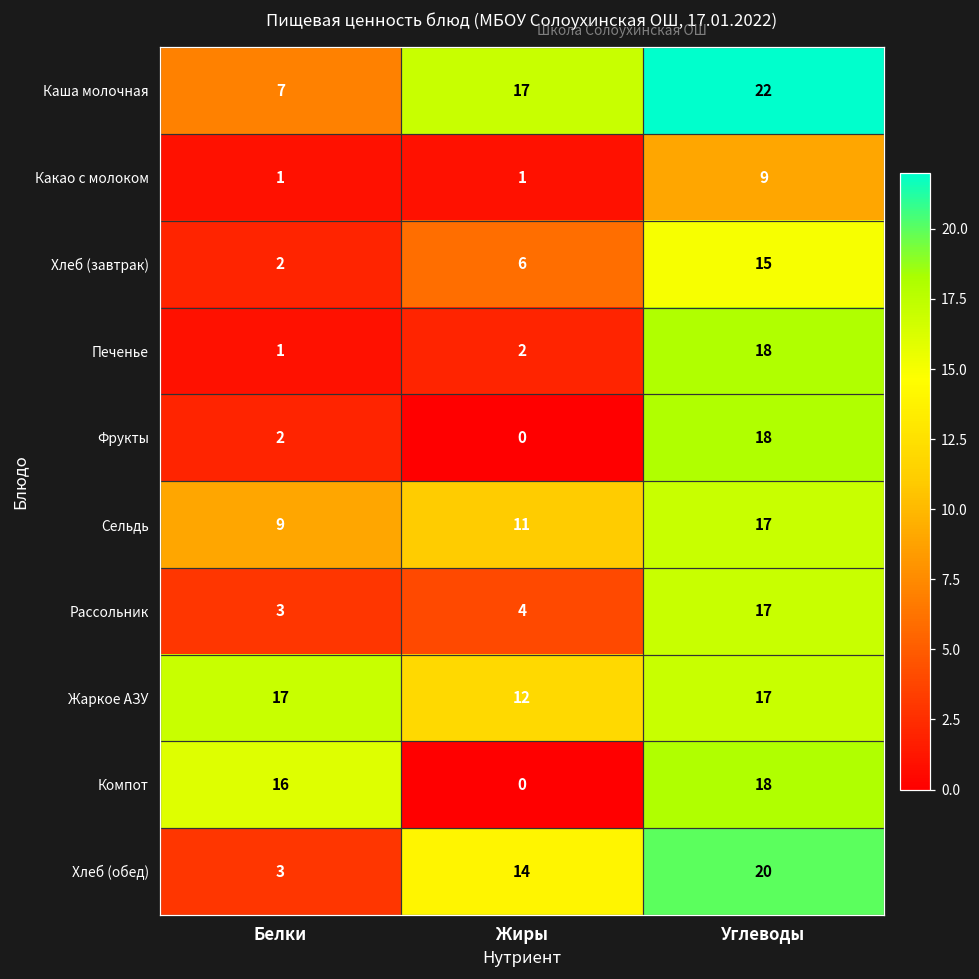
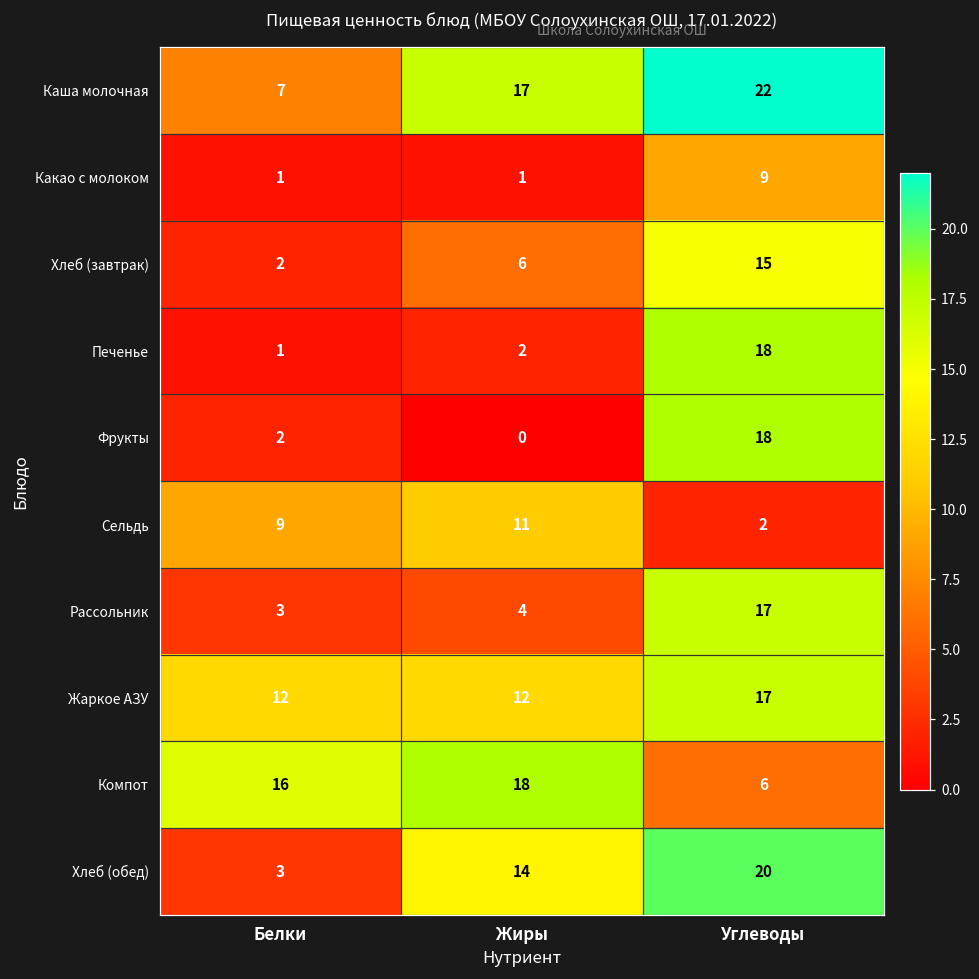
  {
    "Каша молочная": {
      "Белки": 7,
      "Жиры": 17,
      "Углеводы": 22
    },
    "Какао с молоком": {
      "Белки": 1,
      "Жиры": 1,
      "Углеводы": 9
    },
    "Хлеб (завтрак)": {
      "Белки": 2,
      "Жиры": 6,
      "Углеводы": 15
    },
    "Печенье": {
      "Белки": 1,
      "Жиры": 2,
      "Углеводы": 18
    },
    "Фрукты": {
      "Белки": 2,
      "Жиры": 0,
      "Углеводы": 18
    },
    "Сельдь": {
      "Белки": 9,
      "Жиры": 11,
-     "Углеводы": 17
+     "Углеводы": 2
    },
    "Рассольник": {
      "Белки": 3,
      "Жиры": 4,
      "Углеводы": 17
    },
    "Жаркое АЗУ": {
-     "Белки": 17,
+     "Белки": 12,
      "Жиры": 12,
      "Углеводы": 17
    },
    "Компот": {
      "Белки": 16,
-     "Жиры": 0,
-     "Углеводы": 18
+     "Жиры": 18,
+     "Углеводы": 6
    },
    "Хлеб (обед)": {
      "Белки": 3,
      "Жиры": 14,
      "Углеводы": 20
    }
  }
